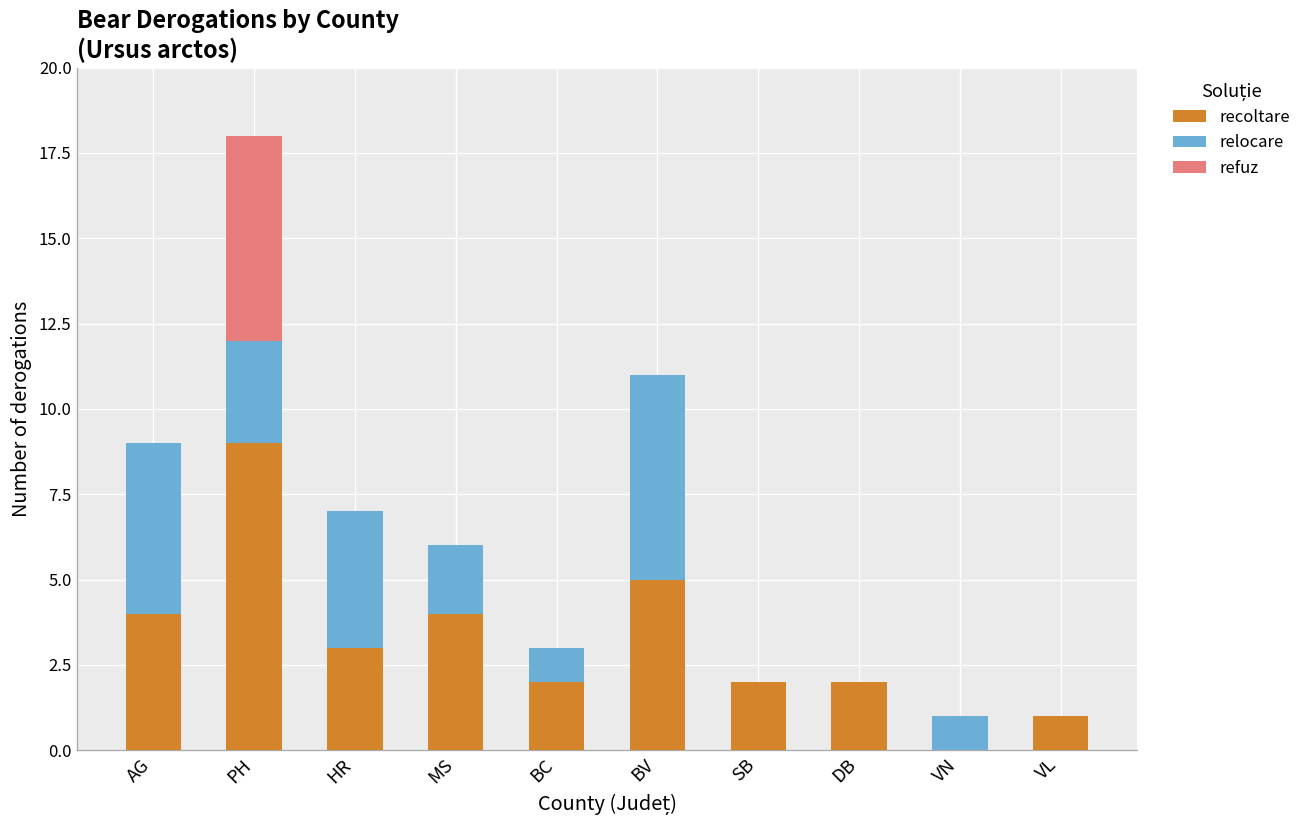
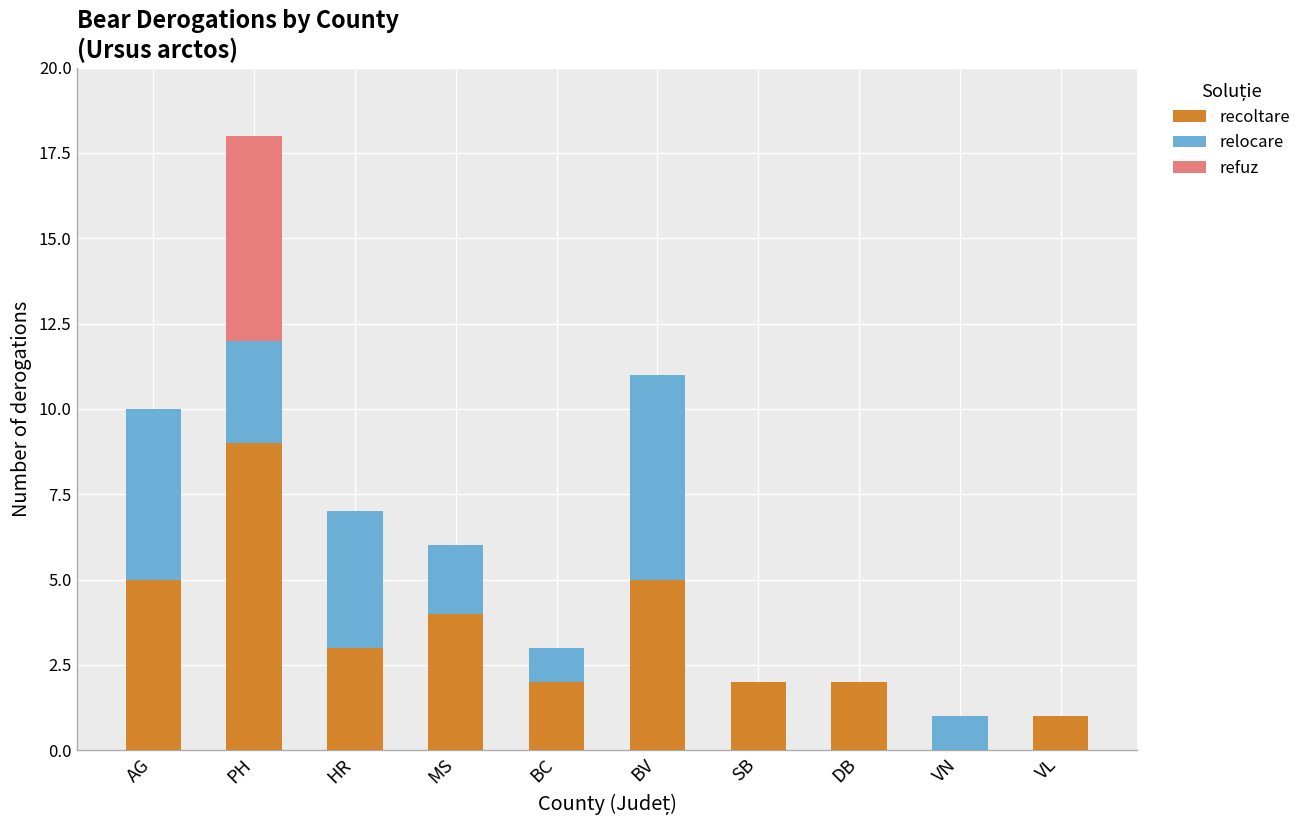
  {
    "recoltare": {
-     "AG": 4,
+     "AG": 5,
      "PH": 9,
      "HR": 3,
      "MS": 4,
      "BC": 2,
      "BV": 5,
      "SB": 2,
      "DB": 2,
      "VN": 0,
      "VL": 1
    },
    "relocare": {
      "AG": 5,
      "PH": 3,
      "HR": 4,
      "MS": 2,
      "BC": 1,
      "BV": 6,
      "SB": 0,
      "DB": 0,
      "VN": 1,
      "VL": 0
    },
    "refuz": {
      "AG": 0,
      "PH": 6,
      "HR": 0,
      "MS": 0,
      "BC": 0,
      "BV": 0,
      "SB": 0,
      "DB": 0,
      "VN": 0,
      "VL": 0
    }
  }
